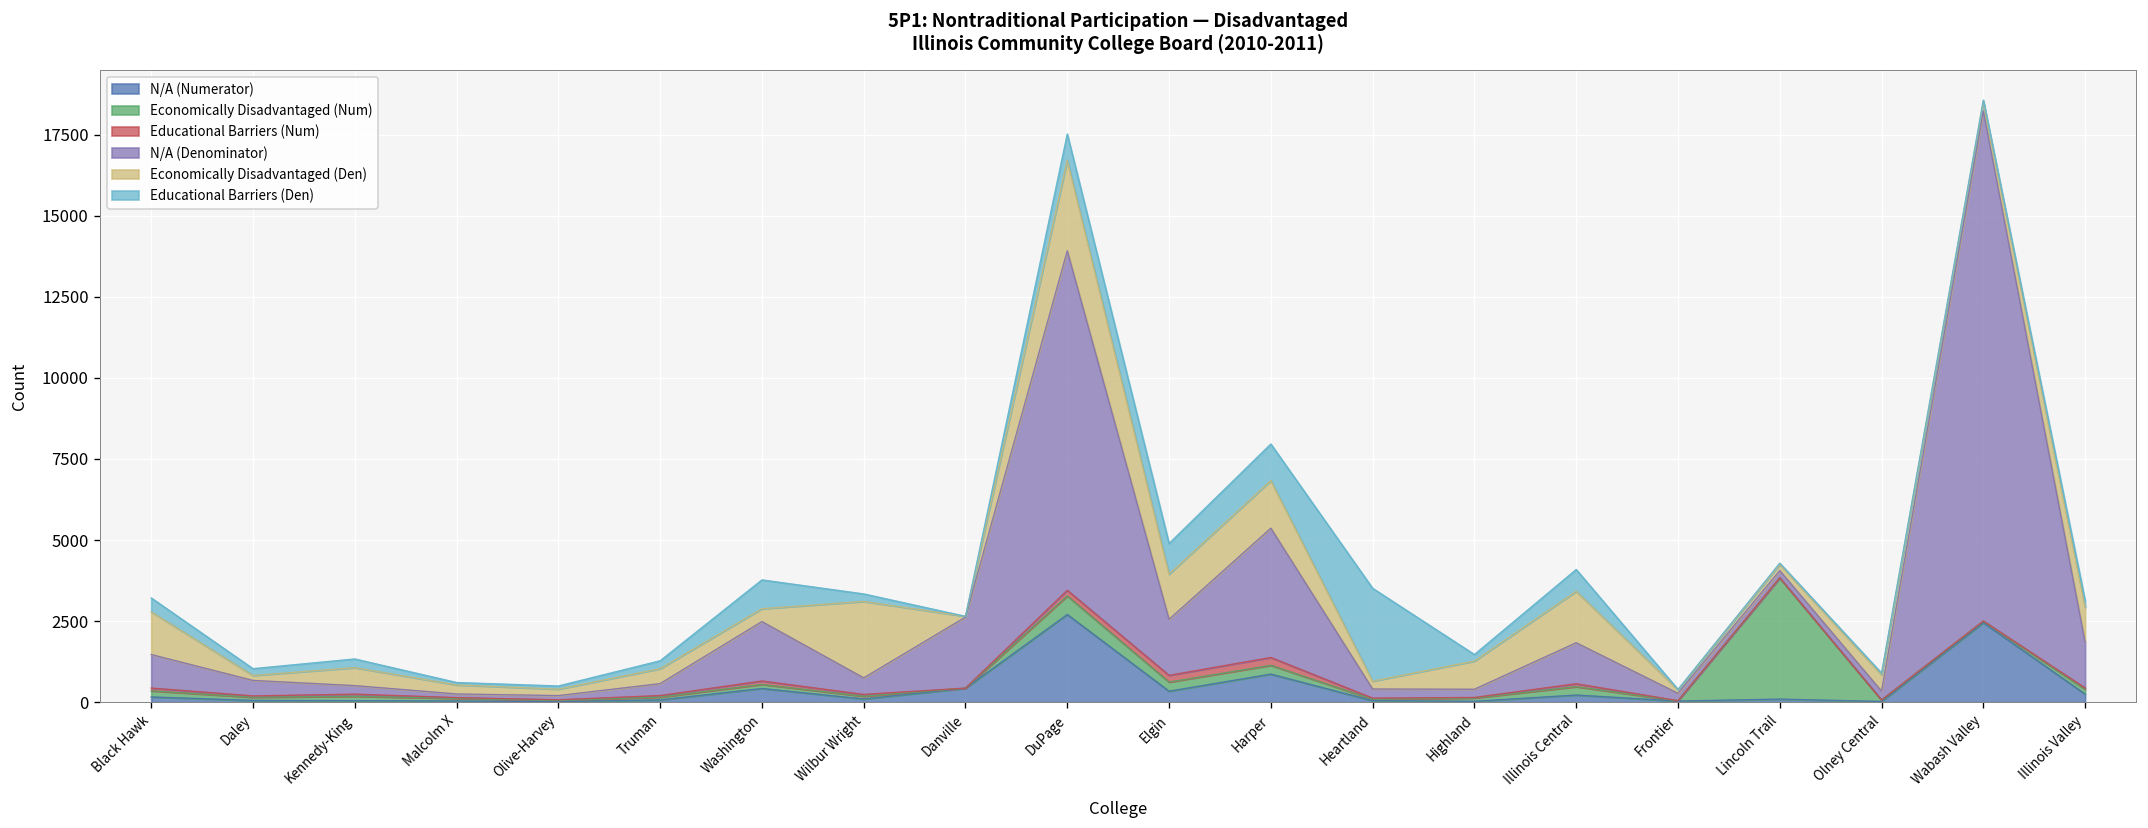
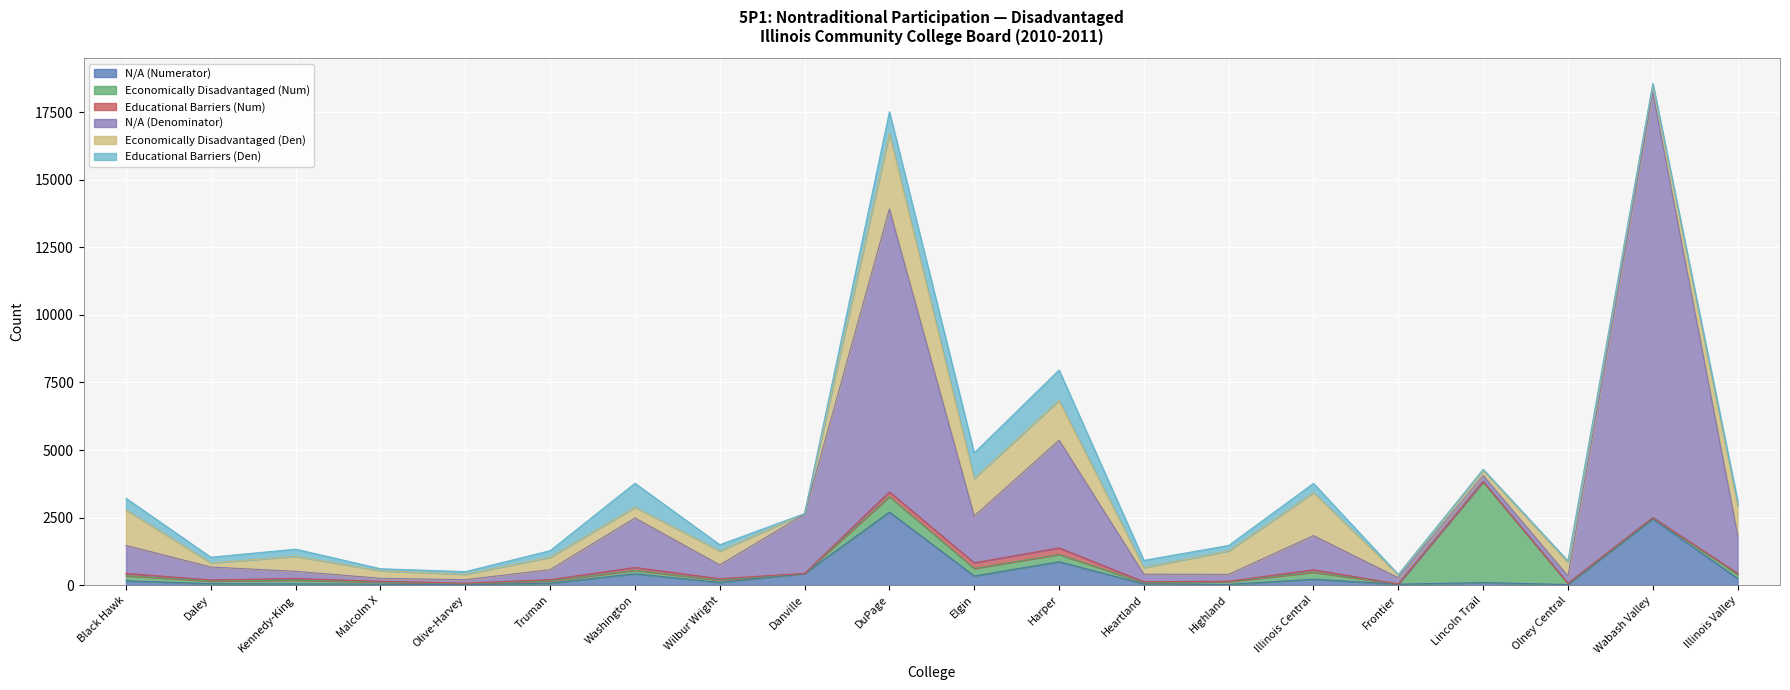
  {
    "Economically Disadvantaged (Num)": {
      "Washington": 100,
      "DuPage": 600,
      "Elgin": 300,
      "Harper": 300
    },
    "Educational Barriers (Num)": {
      "Washington": 100,
      "DuPage": 200,
      "Elgin": 200,
      "Harper": 200
    },
    "Economically Disadvantaged (Den)": {
      "Black Hawk": 1300,
      "Daley": 200,
      "Kennedy-King": 600,
      "Olive-Harvey": 200,
      "Truman": 500,
      "Washington": 400,
-     "Wilbur Wright": 2400,
+     "Wilbur Wright": 500,
      "DuPage": 2800,
      "Elgin": 1400,
      "Harper": 1500,
      "Heartland": 200,
      "Highland": 900,
      "Illinois Central": 1600,
      "Illinois Valley": 1100
    },
    "Educational Barriers (Den)": {
      "Black Hawk": 400,
      "Daley": 200,
      "Kennedy-King": 300,
      "Olive-Harvey": 100,
      "Truman": 200,
      "Washington": 900,
      "Wilbur Wright": 200,
      "DuPage": 800,
      "Elgin": 900,
      "Harper": 1100,
-     "Heartland": 2900,
+     "Heartland": 300,
      "Highland": 200,
-     "Illinois Central": 700,
+     "Illinois Central": 300,
      "Illinois Valley": 200
    }
  }
